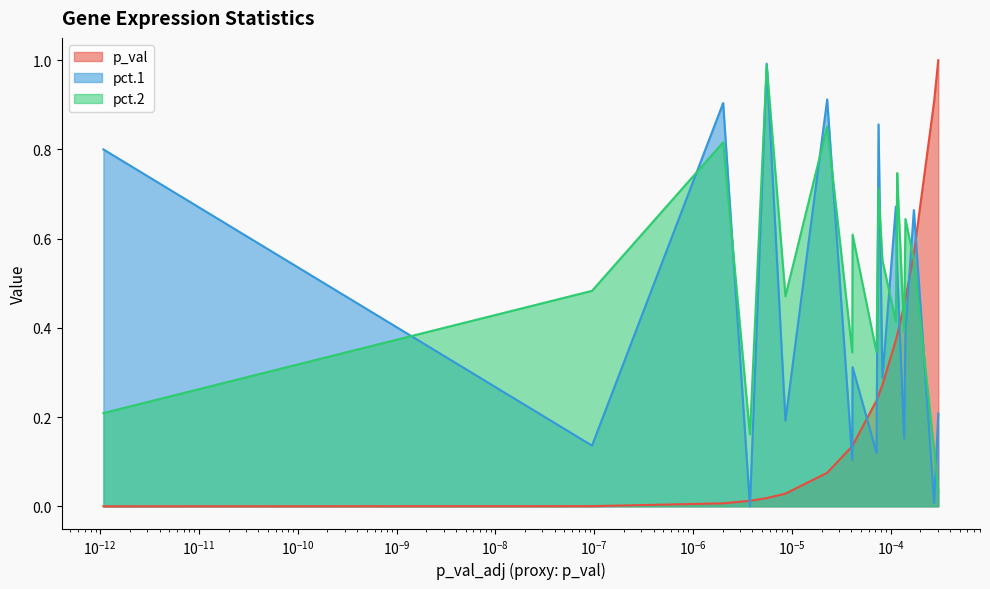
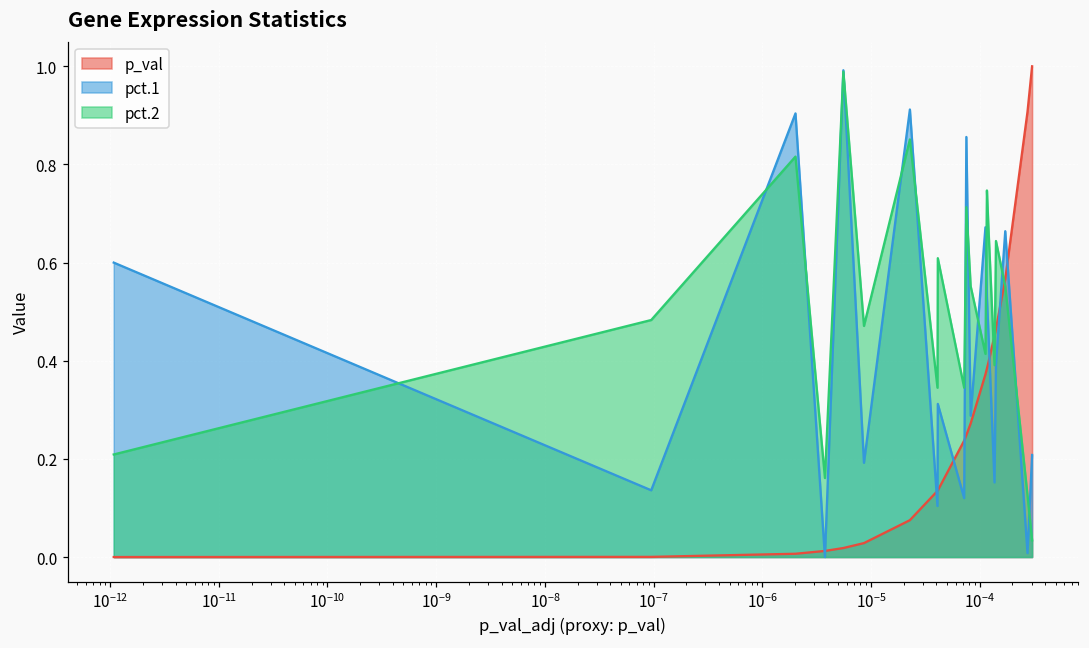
  {
    "p_val": {
      "10^-12": 0.0
    },
    "pct.1": {
-     "10^-12": 0.8
+     "10^-12": 0.6
    },
    "pct.2": {
      "10^-12": 0.21
    }
  }
